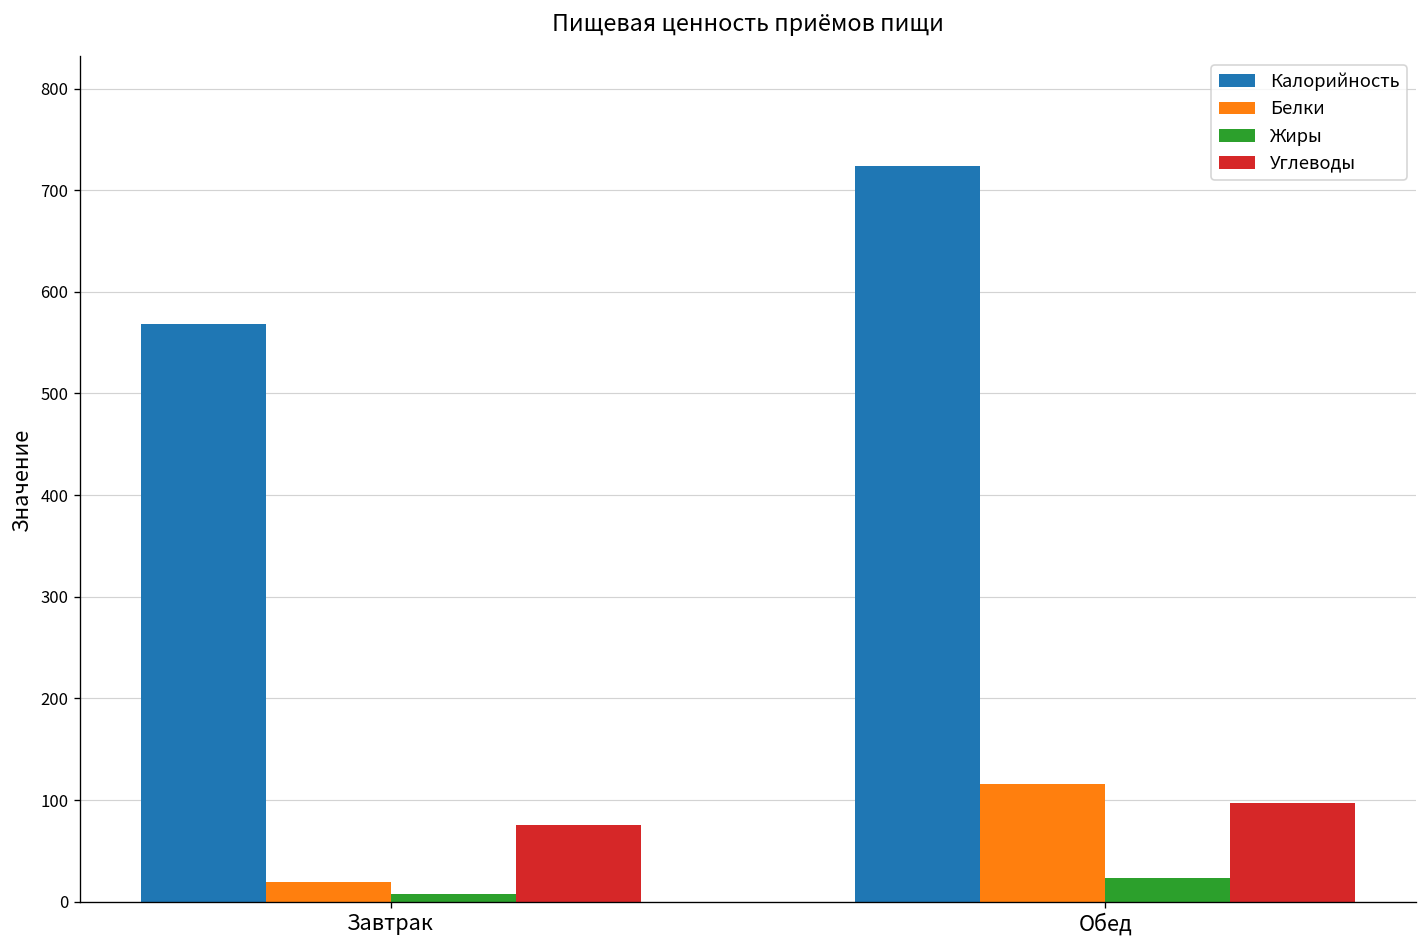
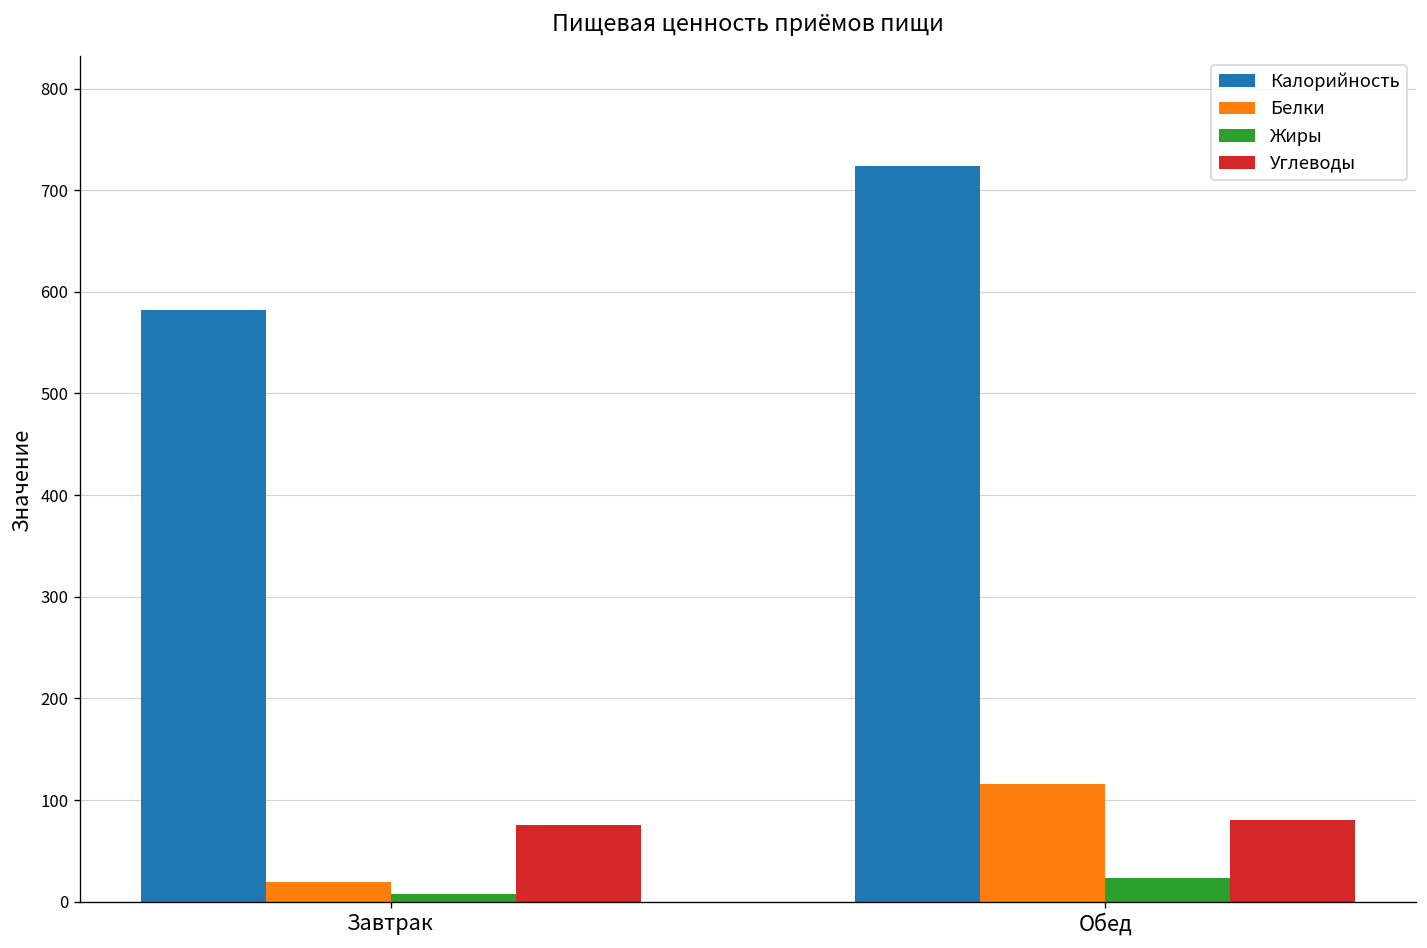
  {
    "Калорийность": {
-     "Завтрак": 570,
+     "Завтрак": 580,
      "Обед": 720
    },
    "Белки": {
      "Завтрак": 20,
      "Обед": 120
    },
    "Жиры": {
      "Завтрак": 10,
      "Обед": 20
    },
    "Углеводы": {
      "Завтрак": 80,
-     "Обед": 100
+     "Обед": 80
    }
  }
